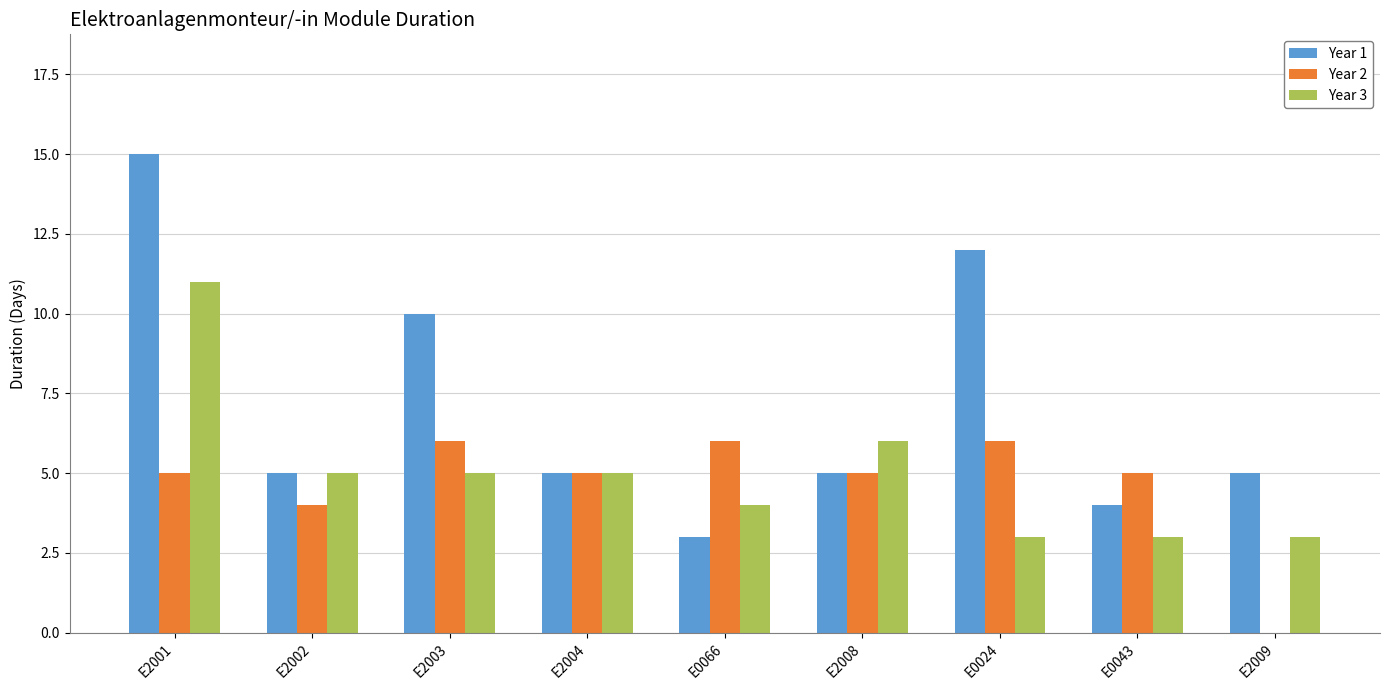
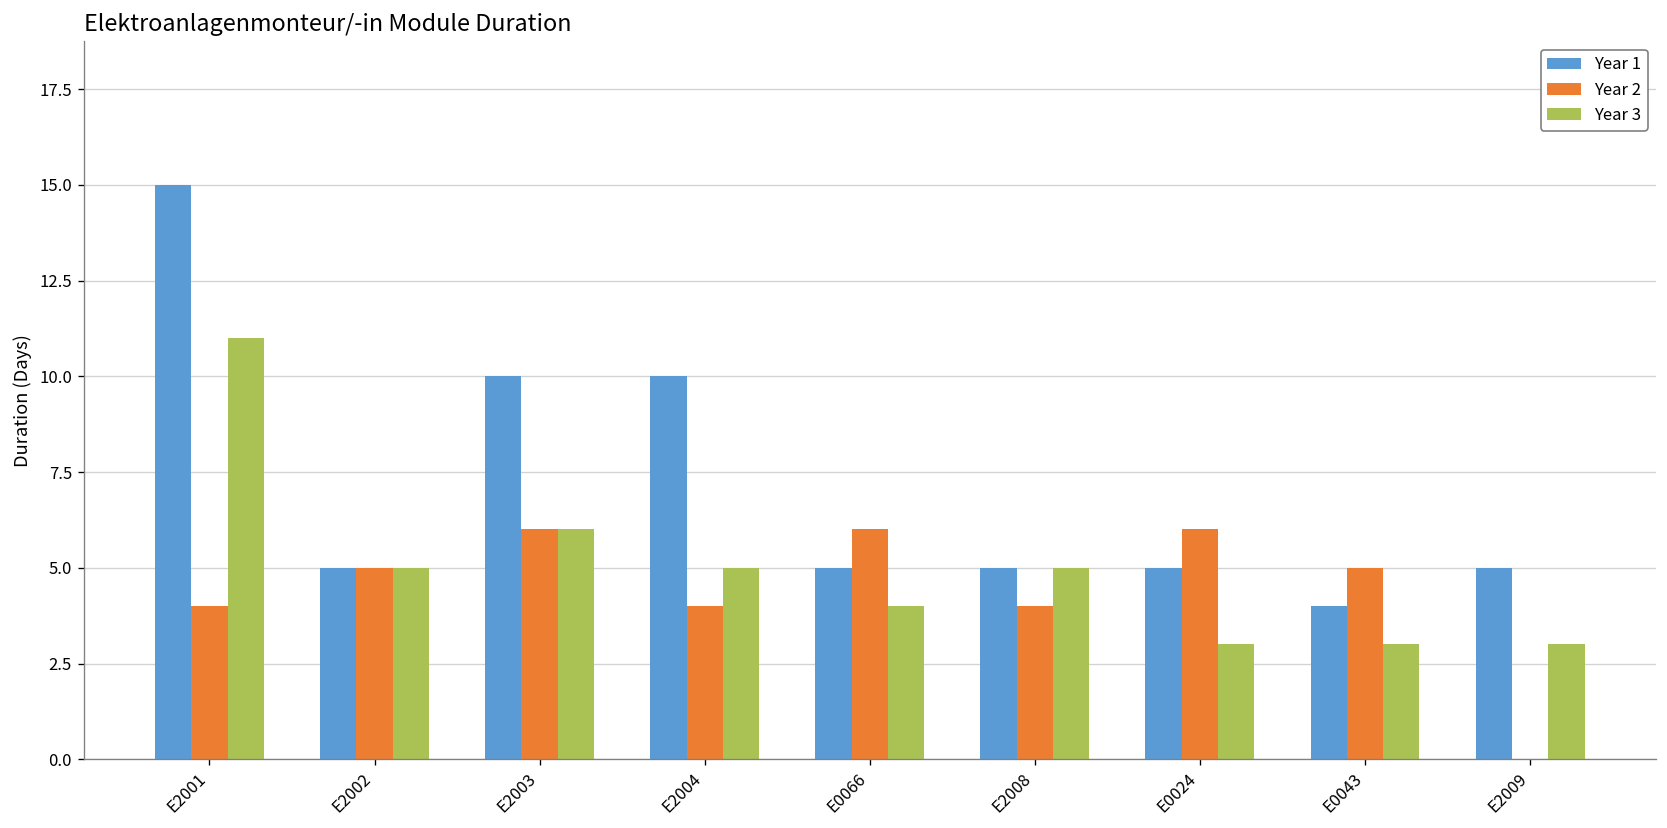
  {
    "Year 1": {
      "E2001": 15,
      "E2002": 5,
      "E2003": 10,
-     "E2004": 5,
-     "E0066": 3,
+     "E2004": 10,
+     "E0066": 5,
      "E2008": 5,
-     "E0024": 12,
+     "E0024": 5,
      "E0043": 4,
      "E2009": 5
    },
    "Year 2": {
-     "E2001": 5,
-     "E2002": 4,
+     "E2001": 4,
+     "E2002": 5,
      "E2003": 6,
-     "E2004": 5,
+     "E2004": 4,
      "E0066": 6,
-     "E2008": 5,
+     "E2008": 4,
      "E0024": 6,
      "E0043": 5,
      "E2009": 0
    },
    "Year 3": {
      "E2001": 11,
      "E2002": 5,
-     "E2003": 5,
+     "E2003": 6,
      "E2004": 5,
      "E0066": 4,
-     "E2008": 6,
+     "E2008": 5,
      "E0024": 3,
      "E0043": 3,
      "E2009": 3
    }
  }
